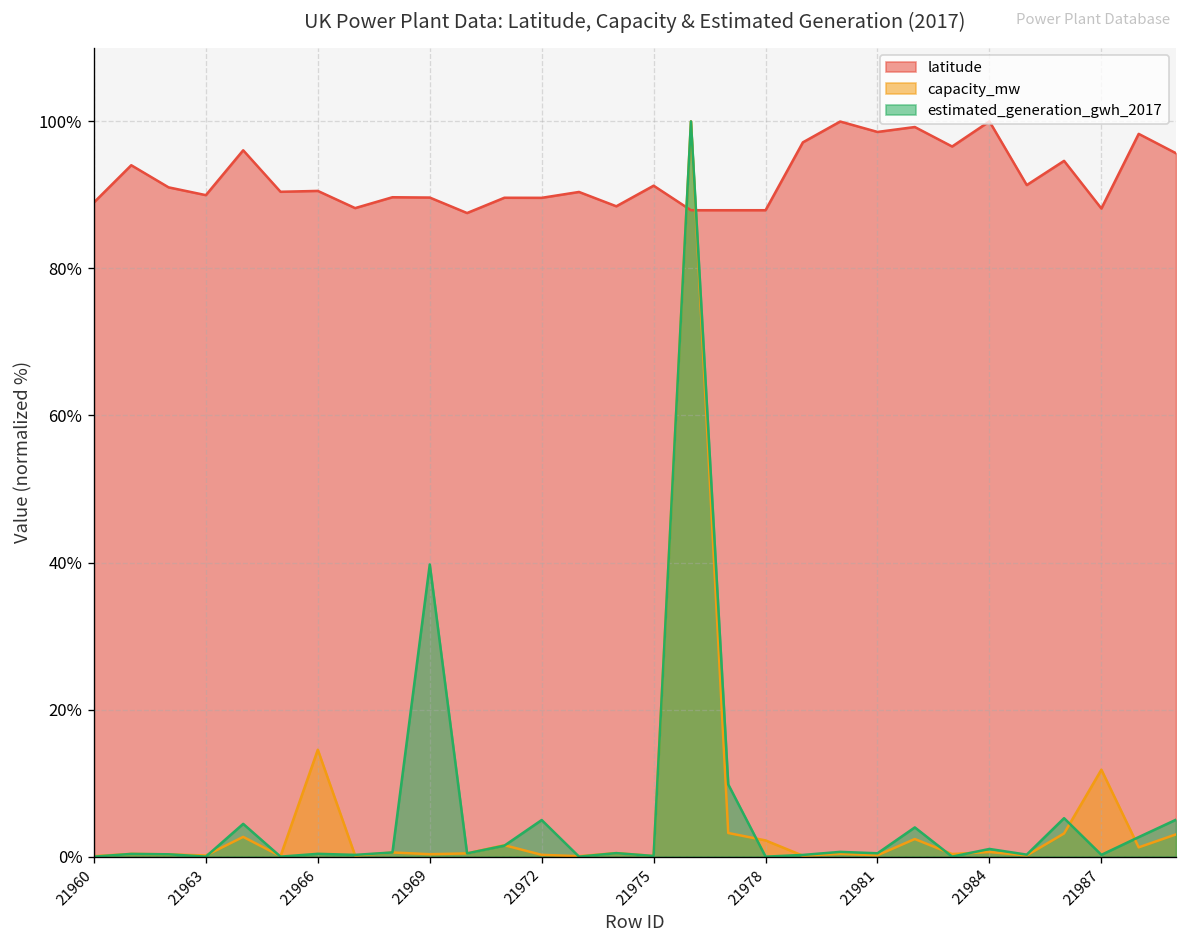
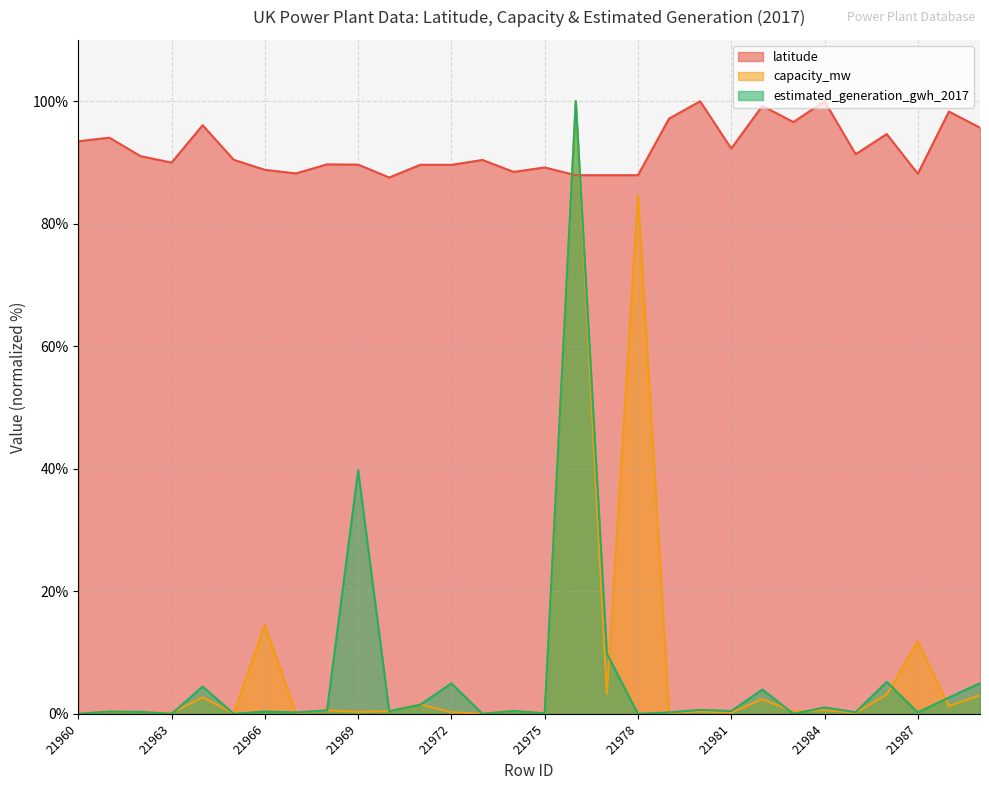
  {
    "latitude": {
-     "21960": "89%",
+     "21960": "93%",
      "21963": "90%",
-     "21966": "91%",
+     "21966": "89%",
      "21969": "90%",
      "21972": "90%",
-     "21975": "91%",
+     "21975": "89%",
      "21978": "88%",
-     "21981": "99%",
+     "21981": "92%",
      "21987": "88%"
    },
    "capacity_mw": {
      "21966": "15%",
      "21969": "0%",
      "21972": "0%",
-     "21978": "2%",
+     "21978": "85%",
      "21987": "12%"
    },
    "estimated_generation_gwh_2017": {
      "21966": "0%",
      "21969": "40%",
      "21972": "5%",
      "21978": "0%",
      "21987": "0%"
    }
  }
